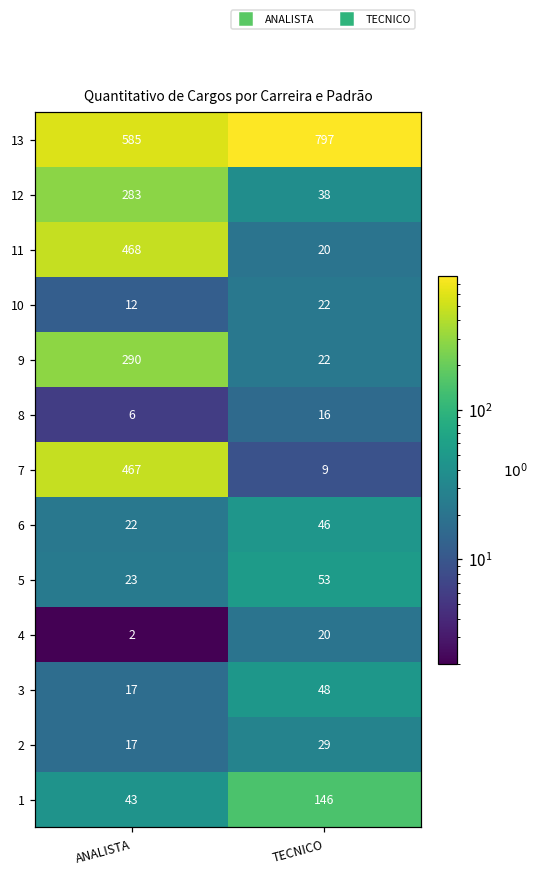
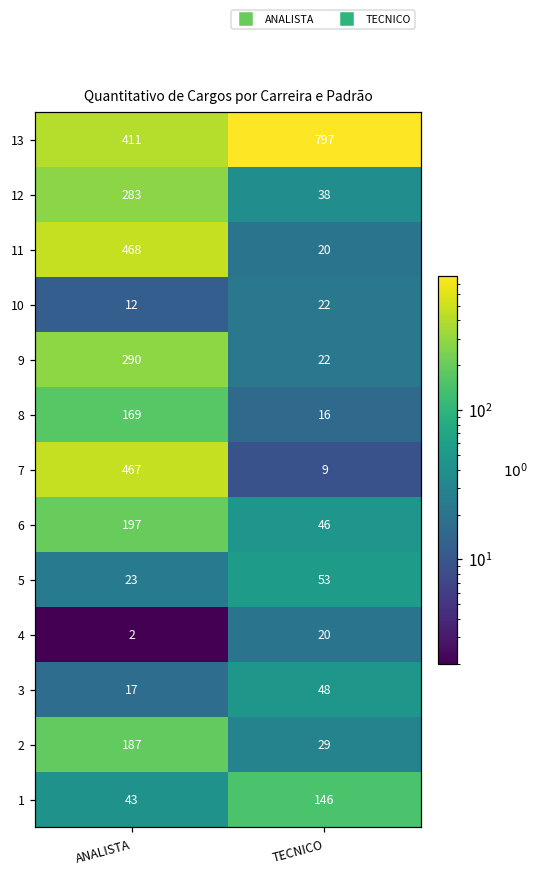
  {
    "13": {
-     "ANALISTA": 585,
+     "ANALISTA": 411,
      "TECNICO": 797
    },
    "12": {
      "ANALISTA": 283,
      "TECNICO": 38
    },
    "11": {
      "ANALISTA": 468,
      "TECNICO": 20
    },
    "10": {
      "ANALISTA": 12,
      "TECNICO": 22
    },
    "9": {
      "ANALISTA": 290,
      "TECNICO": 22
    },
    "8": {
-     "ANALISTA": 6,
+     "ANALISTA": 169,
      "TECNICO": 16
    },
    "7": {
      "ANALISTA": 467,
      "TECNICO": 9
    },
    "6": {
-     "ANALISTA": 22,
+     "ANALISTA": 197,
      "TECNICO": 46
    },
    "5": {
      "ANALISTA": 23,
      "TECNICO": 53
    },
    "4": {
      "ANALISTA": 2,
      "TECNICO": 20
    },
    "3": {
      "ANALISTA": 17,
      "TECNICO": 48
    },
    "2": {
-     "ANALISTA": 17,
+     "ANALISTA": 187,
      "TECNICO": 29
    },
    "1": {
      "ANALISTA": 43,
      "TECNICO": 146
    }
  }
